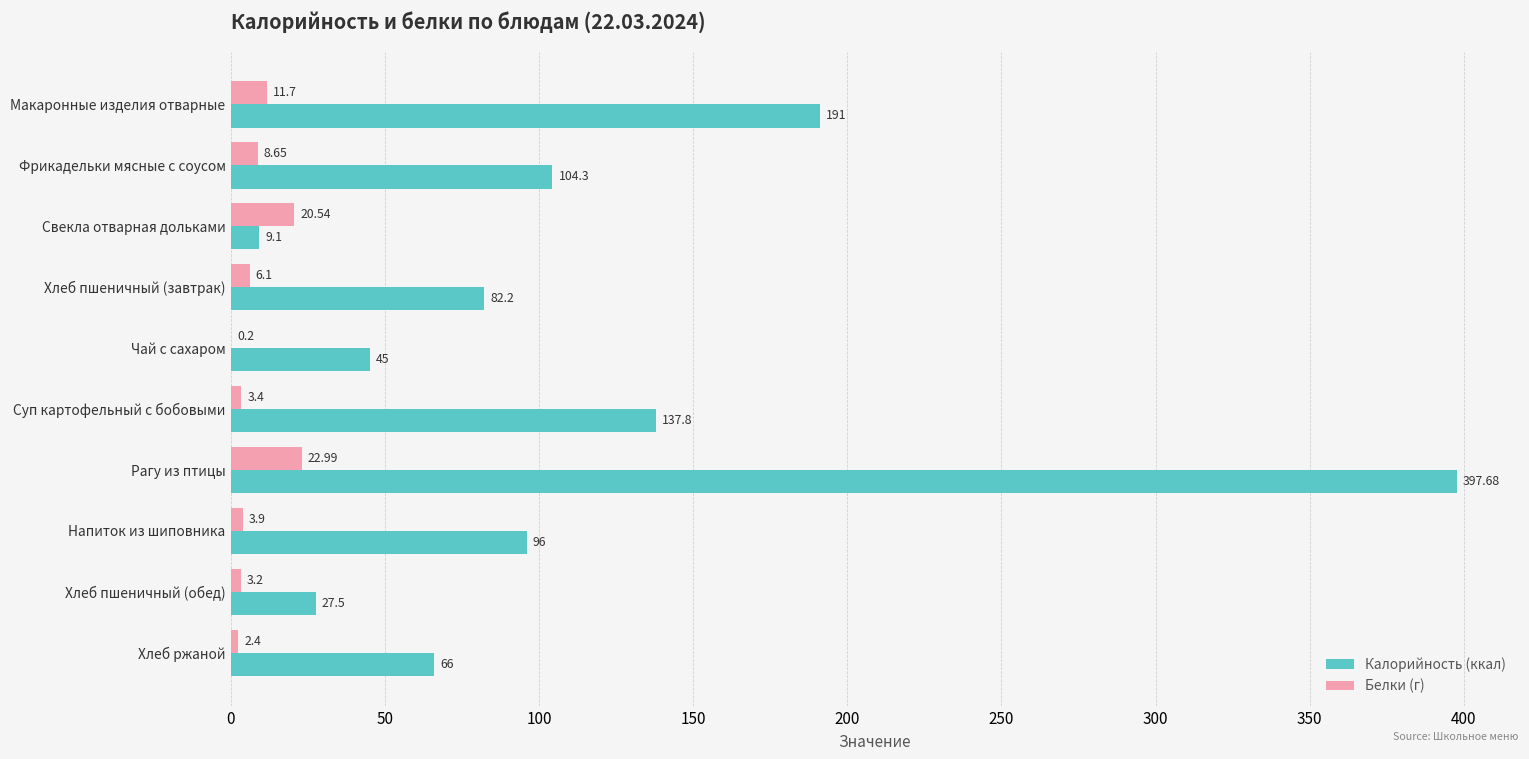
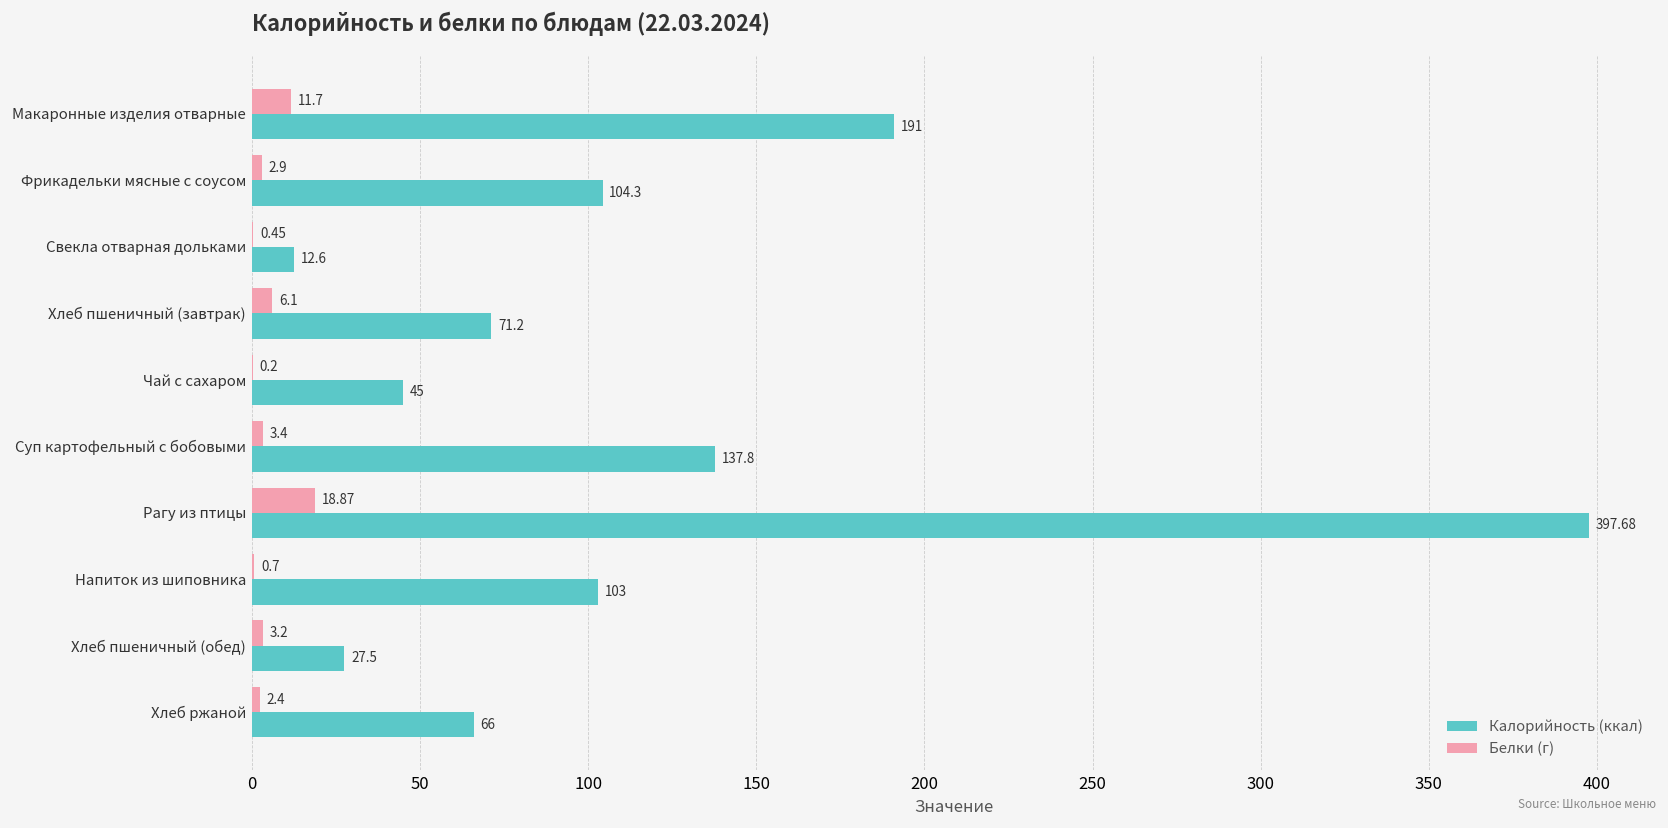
  {
    "Калорийность (ккал)": {
      "Макаронные изделия отварные": 191,
      "Фрикадельки мясные с соусом": 104.3,
-     "Свекла отварная дольками": 9.1,
-     "Хлеб пшеничный (завтрак)": 82.2,
+     "Свекла отварная дольками": 12.6,
+     "Хлеб пшеничный (завтрак)": 71.2,
      "Чай с сахаром": 45,
      "Суп картофельный с бобовыми": 137.8,
      "Рагу из птицы": 397.68,
-     "Напиток из шиповника": 96,
+     "Напиток из шиповника": 103,
      "Хлеб пшеничный (обед)": 27.5,
      "Хлеб ржаной": 66
    },
    "Белки (г)": {
      "Макаронные изделия отварные": 11.7,
-     "Фрикадельки мясные с соусом": 8.65,
-     "Свекла отварная дольками": 20.54,
+     "Фрикадельки мясные с соусом": 2.9,
+     "Свекла отварная дольками": 0.45,
      "Хлеб пшеничный (завтрак)": 6.1,
      "Чай с сахаром": 0.2,
      "Суп картофельный с бобовыми": 3.4,
-     "Рагу из птицы": 22.99,
-     "Напиток из шиповника": 3.9,
+     "Рагу из птицы": 18.87,
+     "Напиток из шиповника": 0.7,
      "Хлеб пшеничный (обед)": 3.2,
      "Хлеб ржаной": 2.4
    }
  }
